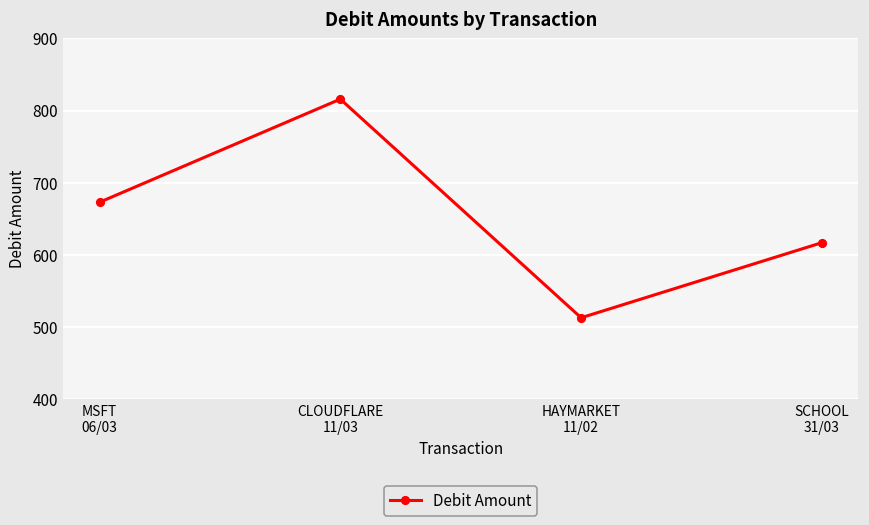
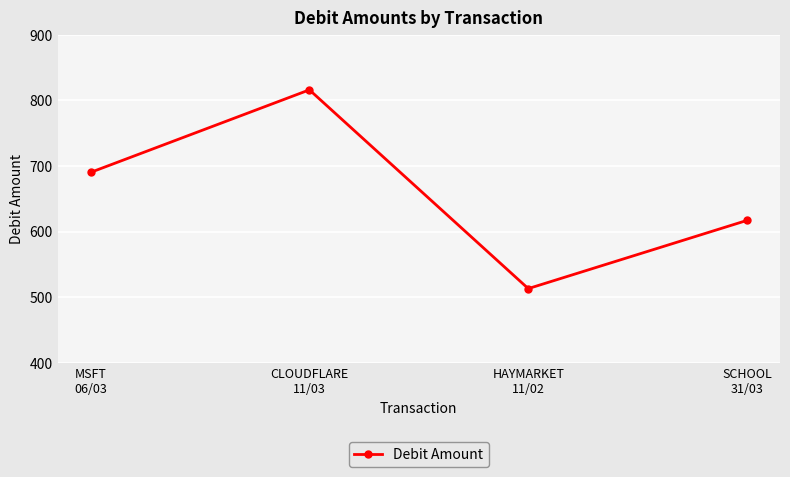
  {
-   "MSFT 06/03": 670,
+   "MSFT 06/03": 690,
    "CLOUDFLARE 11/03": 820,
    "HAYMARKET 11/02": 510,
    "SCHOOL 31/03": 620
  }
